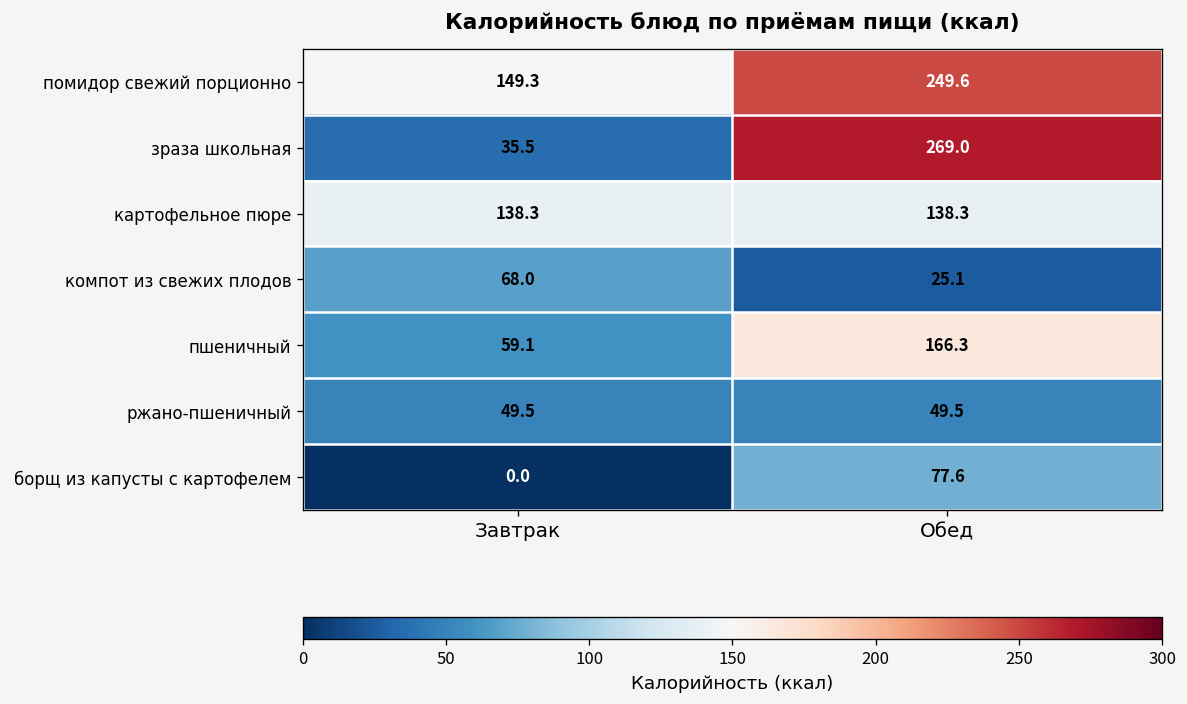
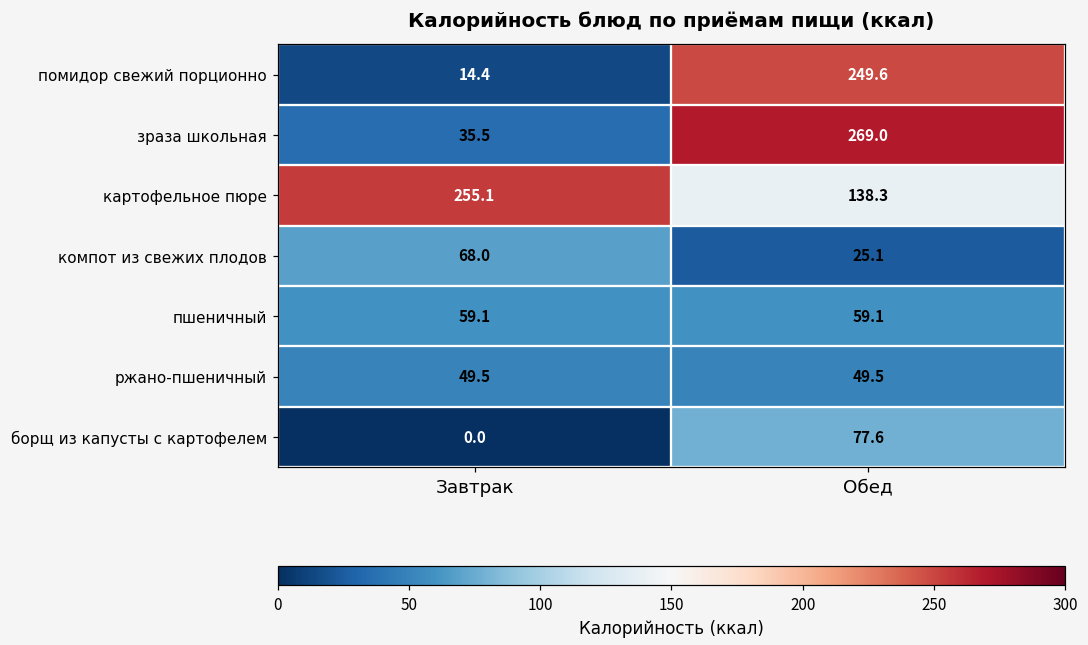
  {
    "помидор свежий порционно": {
-     "Завтрак": 149.3,
+     "Завтрак": 14.4,
      "Обед": 249.6
    },
    "зраза школьная": {
      "Завтрак": 35.5,
      "Обед": 269.0
    },
    "картофельное пюре": {
-     "Завтрак": 138.3,
+     "Завтрак": 255.1,
      "Обед": 138.3
    },
    "компот из свежих плодов": {
      "Завтрак": 68.0,
      "Обед": 25.1
    },
    "пшеничный": {
      "Завтрак": 59.1,
-     "Обед": 166.3
+     "Обед": 59.1
    },
    "ржано-пшеничный": {
      "Завтрак": 49.5,
      "Обед": 49.5
    },
    "борщ из капусты с картофелем": {
      "Завтрак": 0.0,
      "Обед": 77.6
    }
  }
